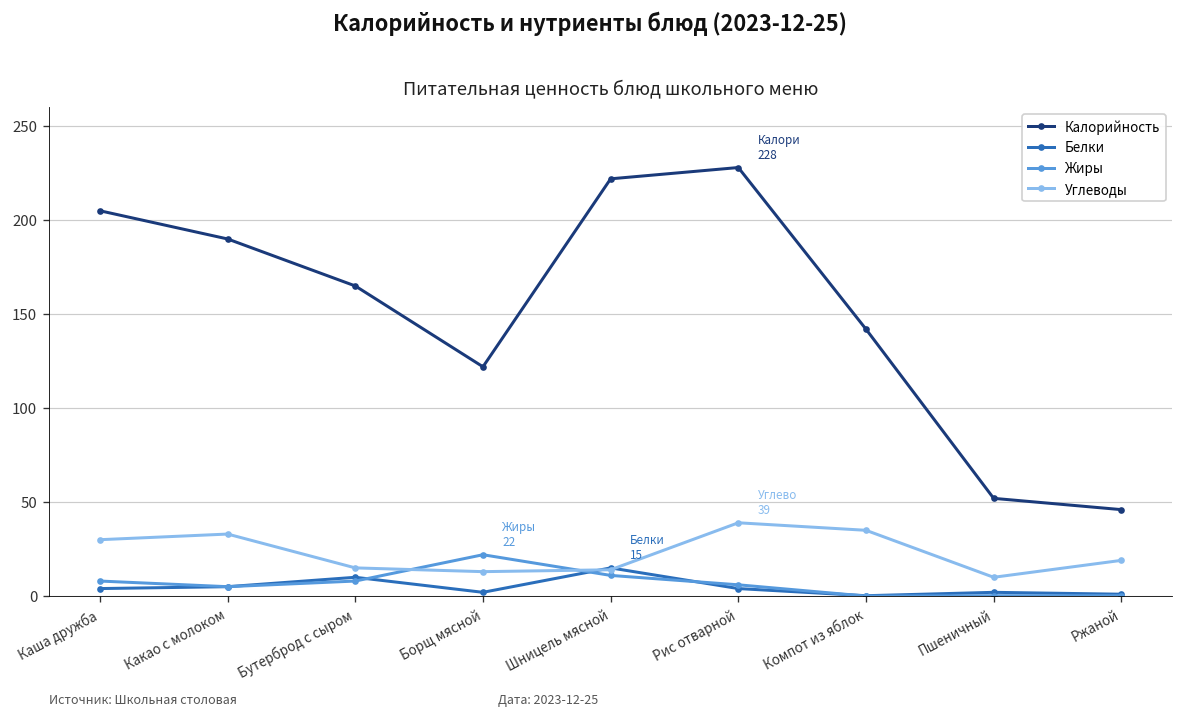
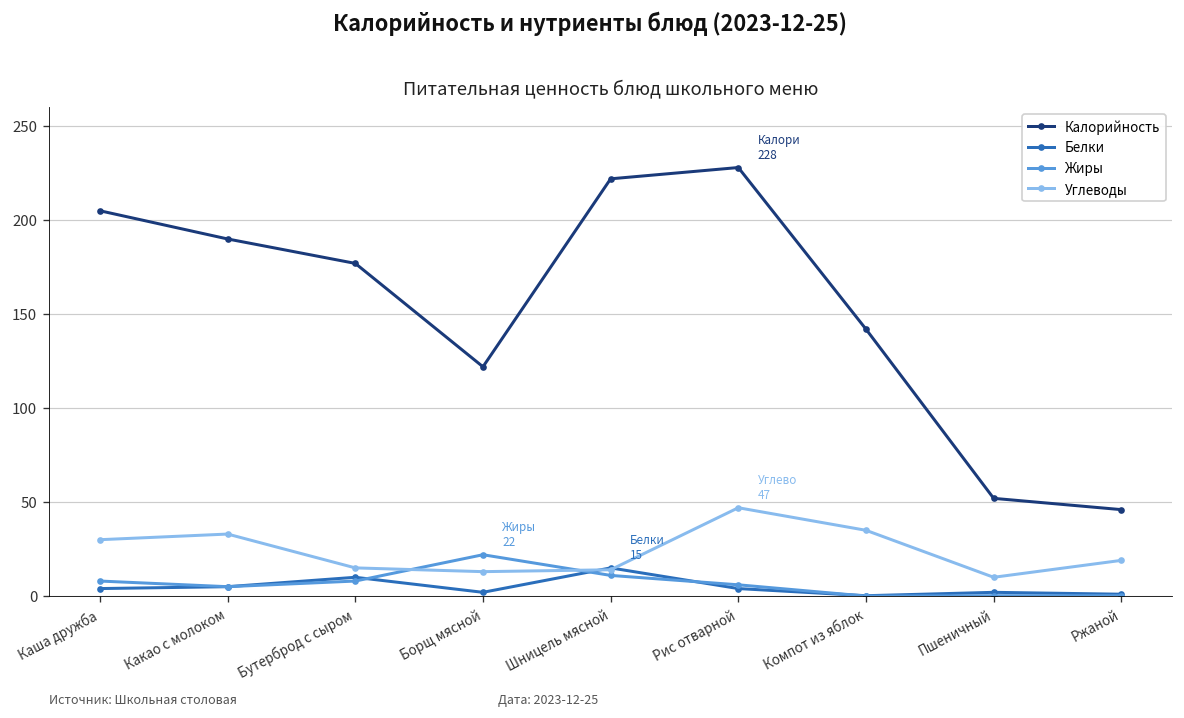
  {
    "Калорийность": {
      "Каша дружба": 205,
      "Какао с молоком": 190,
-     "Бутерброд с сыром": 165,
+     "Бутерброд с сыром": 177,
      "Борщ мясной": 122,
      "Шницель мясной": 222,
      "Компот из яблок": 142,
      "Пшеничный": 52,
      "Ржаной": 46
    },
    "Белки": {
      "Каша дружба": 4,
      "Бутерброд с сыром": 10,
      "Борщ мясной": 2,
      "Рис отварной": 4,
      "Пшеничный": 2
    },
    "Жиры": {
      "Борщ мясной": 22
    },
    "Углеводы": {
-     "Рис отварной": 39
+     "Рис отварной": 47
    }
  }
